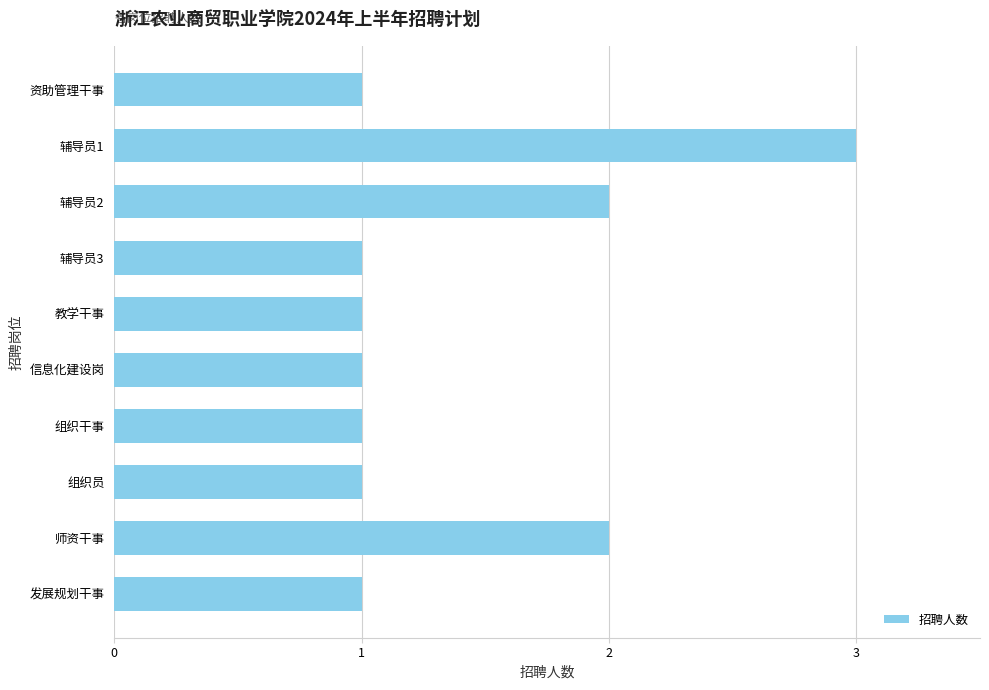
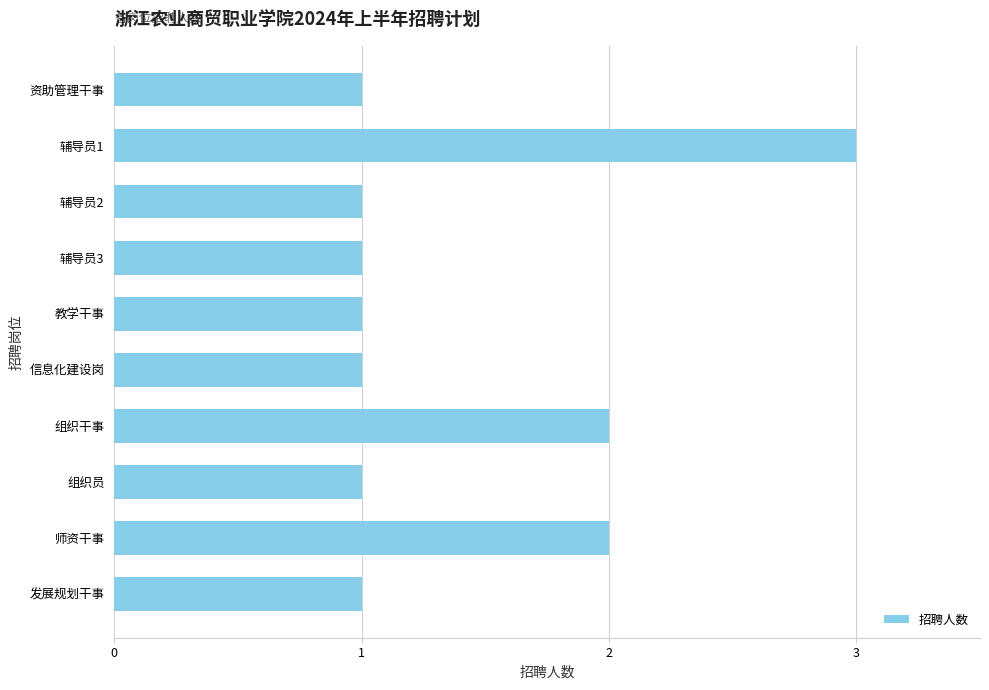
  {
    "资助管理干事": 1,
    "辅导员1": 3,
-   "辅导员2": 2,
+   "辅导员2": 1,
    "辅导员3": 1,
    "教学干事": 1,
    "信息化建设岗": 1,
-   "组织干事": 1,
+   "组织干事": 2,
    "组织员": 1,
    "师资干事": 2,
    "发展规划干事": 1
  }
